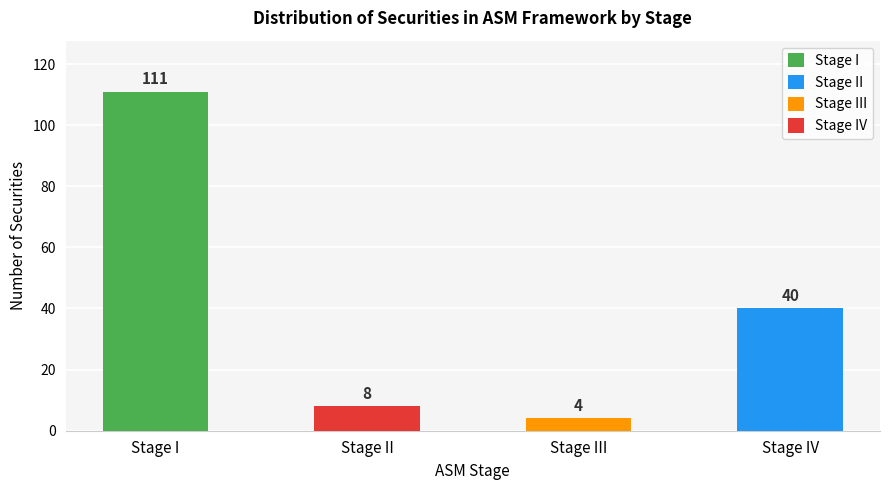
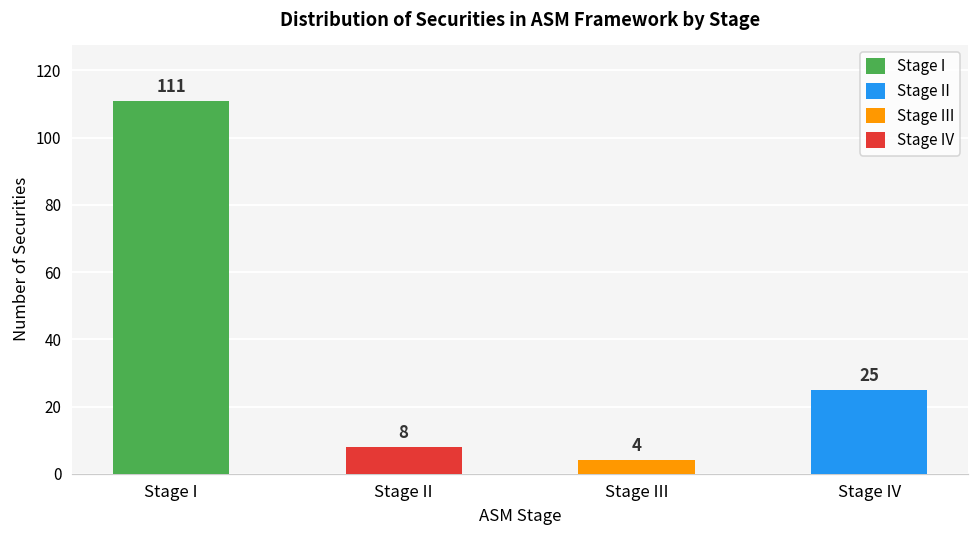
  {
    "Stage I": 111,
    "Stage II": 8,
    "Stage III": 4,
-   "Stage IV": 40
+   "Stage IV": 25
  }
